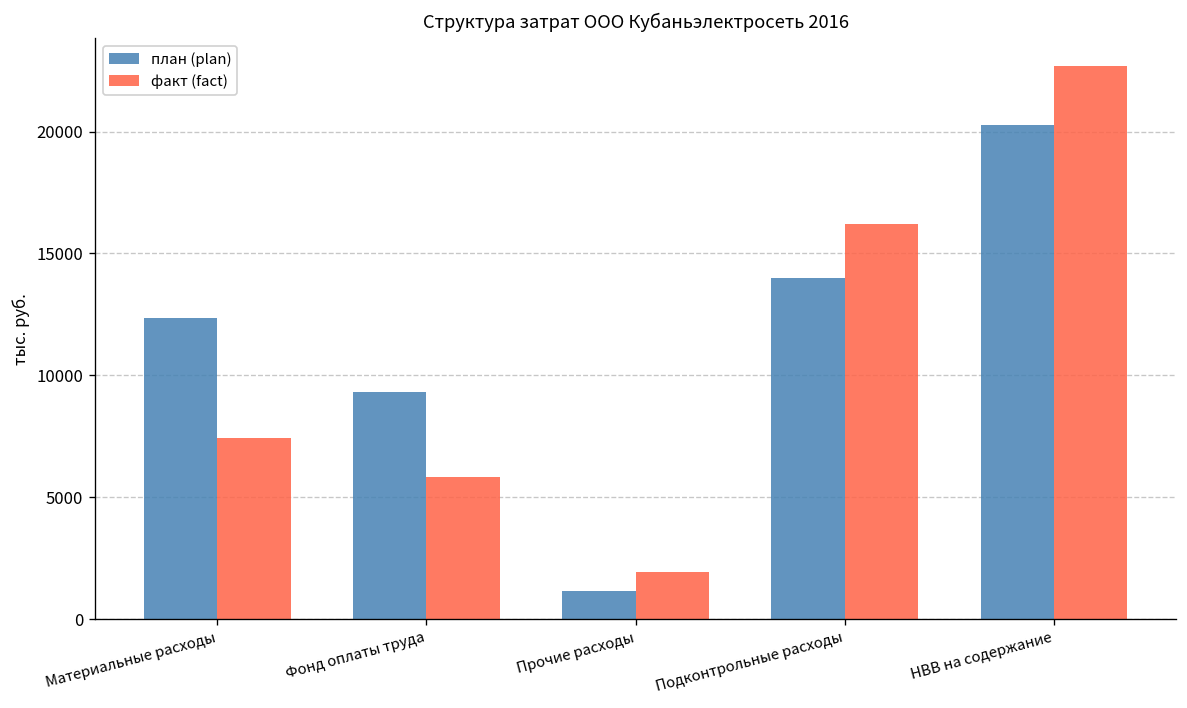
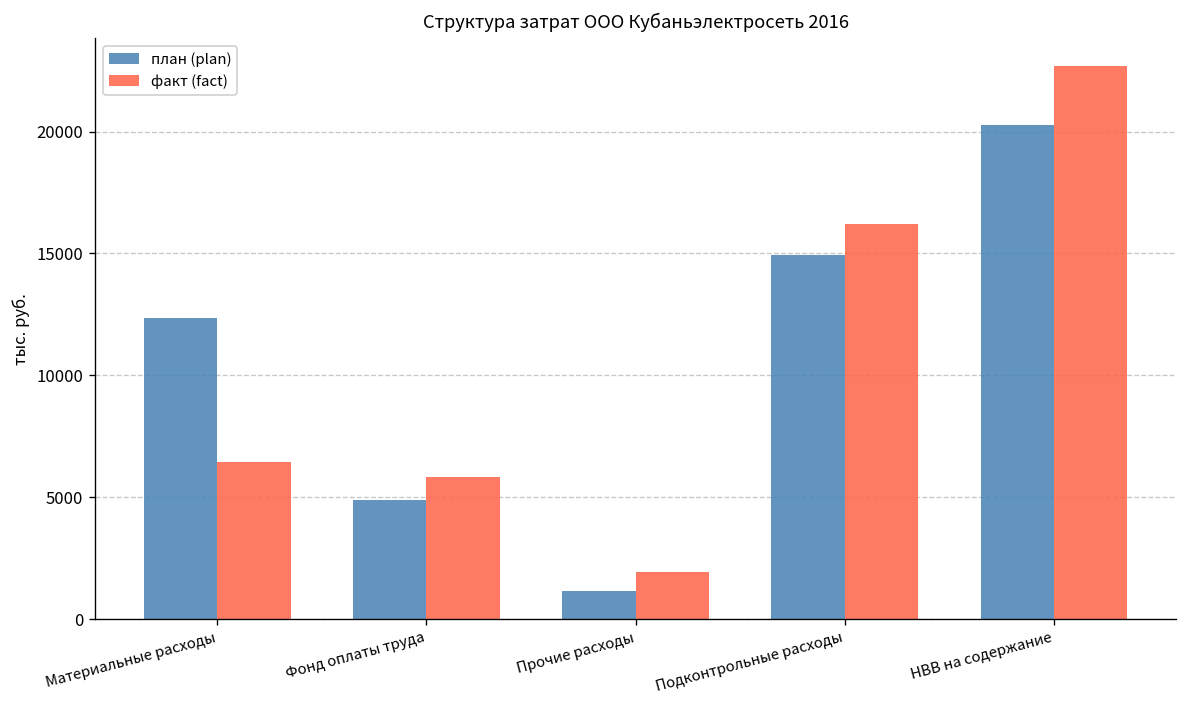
  {
    "план (plan)": {
      "Материальные расходы": 12400,
-     "Фонд оплаты труда": 9300,
+     "Фонд оплаты труда": 4900,
      "Прочие расходы": 1200,
-     "Подконтрольные расходы": 14000,
+     "Подконтрольные расходы": 15000,
      "НВВ на содержание": 20300
    },
    "факт (fact)": {
-     "Материальные расходы": 7400,
+     "Материальные расходы": 6400,
      "Фонд оплаты труда": 5800,
      "Прочие расходы": 1900,
      "Подконтрольные расходы": 16200,
      "НВВ на содержание": 22700
    }
  }
